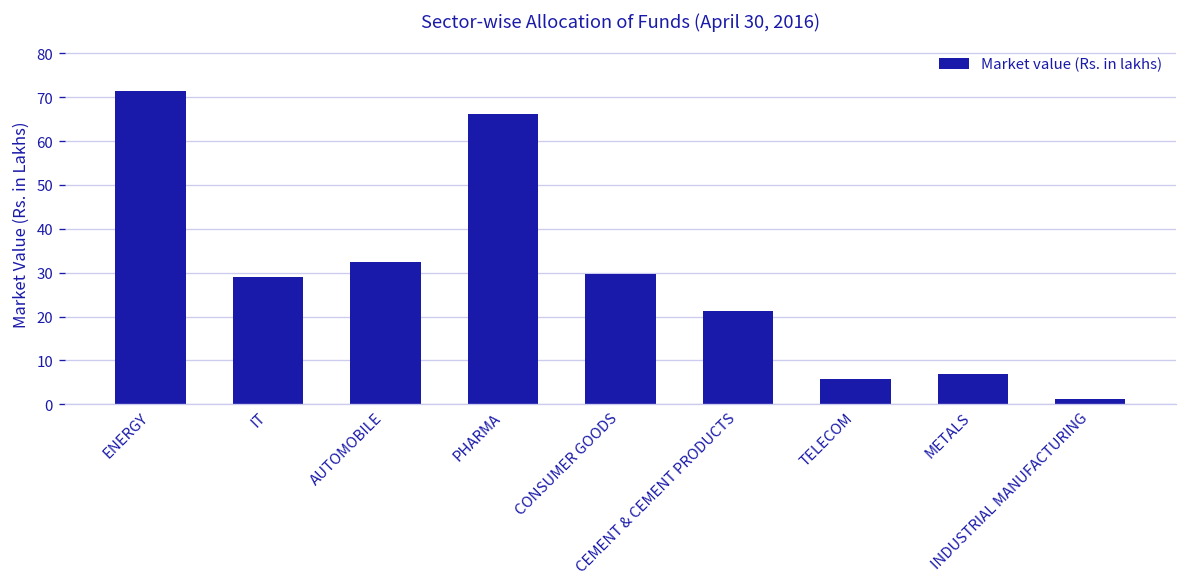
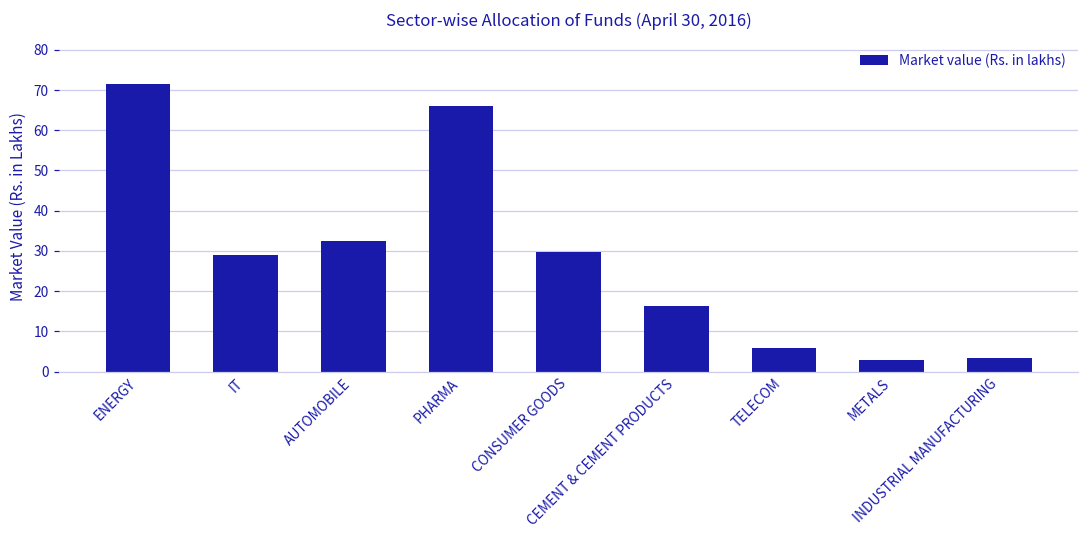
  {
    "ENERGY": 72,
    "IT": 29,
    "AUTOMOBILE": 33,
    "PHARMA": 66,
    "CONSUMER GOODS": 30,
-   "CEMENT & CEMENT PRODUCTS": 21,
+   "CEMENT & CEMENT PRODUCTS": 16,
    "TELECOM": 6,
-   "METALS": 7,
-   "INDUSTRIAL MANUFACTURING": 1
+   "METALS": 3,
+   "INDUSTRIAL MANUFACTURING": 3
  }
